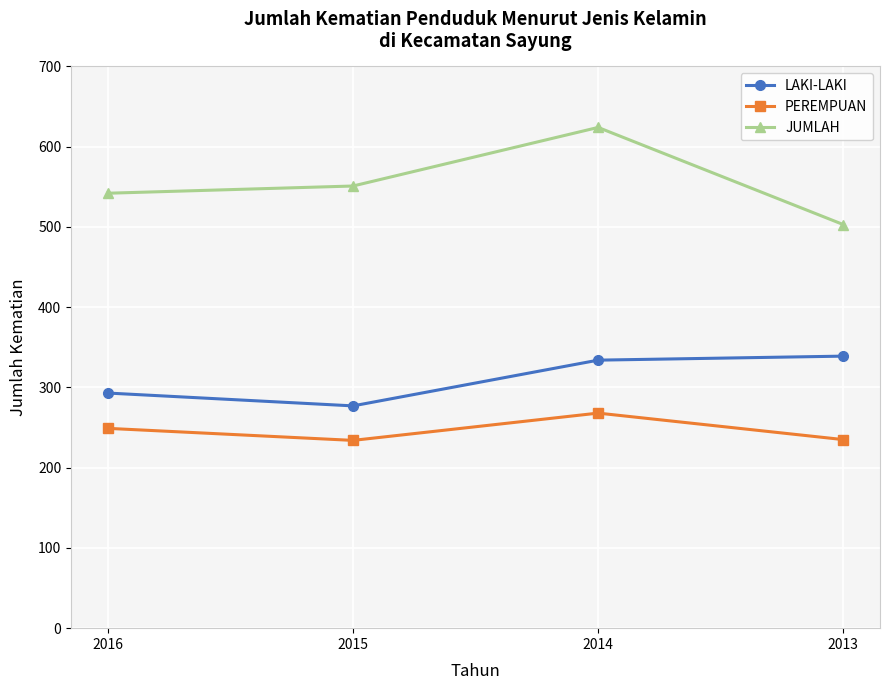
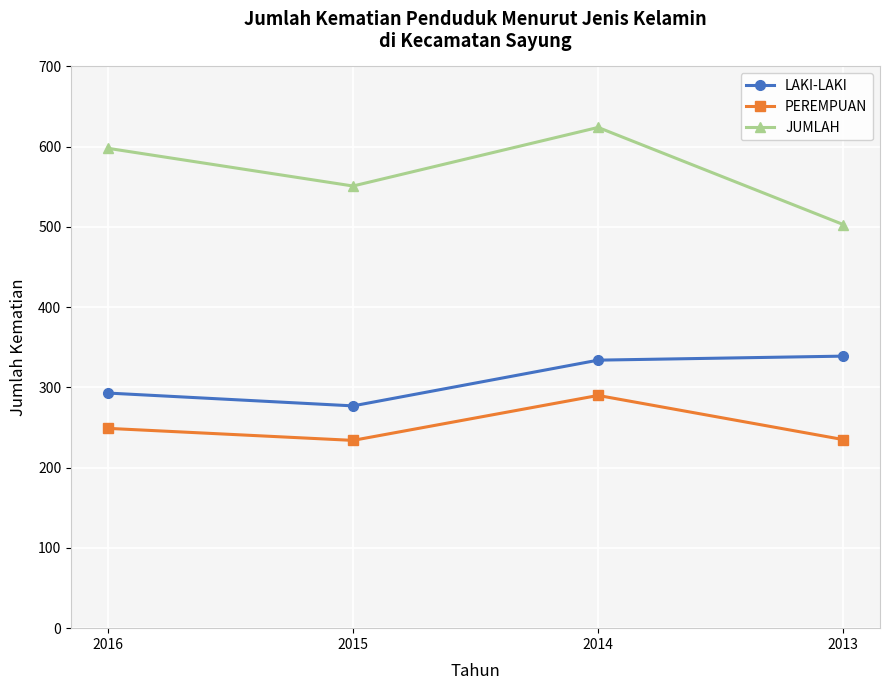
  {
    "LAKI-LAKI": {
      "2016": 290,
      "2015": 280,
      "2014": 330,
      "2013": 340
    },
    "PEREMPUAN": {
      "2016": 250,
      "2015": 230,
-     "2014": 270,
+     "2014": 290,
      "2013": 240
    },
    "JUMLAH": {
-     "2016": 540,
+     "2016": 600,
      "2015": 550,
      "2014": 620,
      "2013": 500
    }
  }
